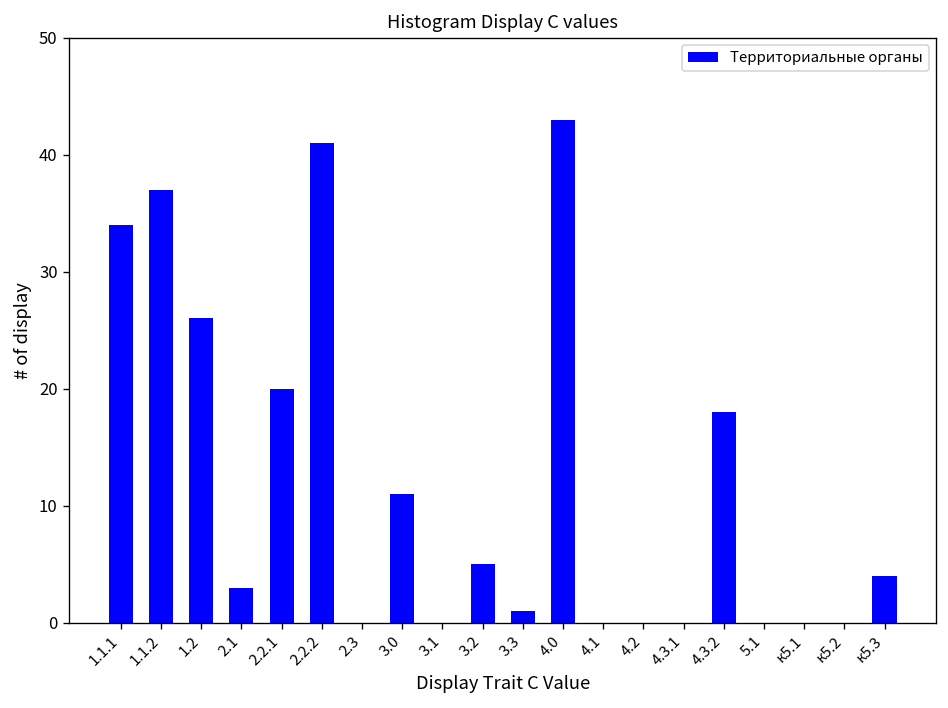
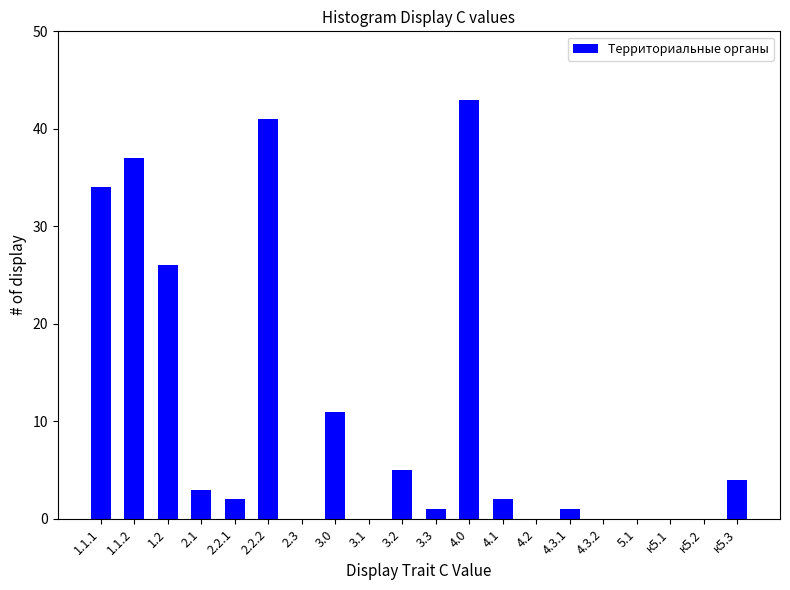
  {
    "1.1.1": 34,
    "1.1.2": 37,
    "1.2": 26,
    "2.1": 3,
-   "2.2.1": 20,
+   "2.2.1": 2,
    "2.2.2": 41,
    "2.3": 0,
    "3.0": 11,
    "3.1": 0,
    "3.2": 5,
    "3.3": 1,
    "4.0": 43,
-   "4.1": 0,
+   "4.1": 2,
    "4.2": 0,
-   "4.3.1": 0,
-   "4.3.2": 18,
+   "4.3.1": 1,
+   "4.3.2": 0,
    "5.1": 0,
    "к5.1": 0,
    "к5.2": 0,
    "к5.3": 4
  }
